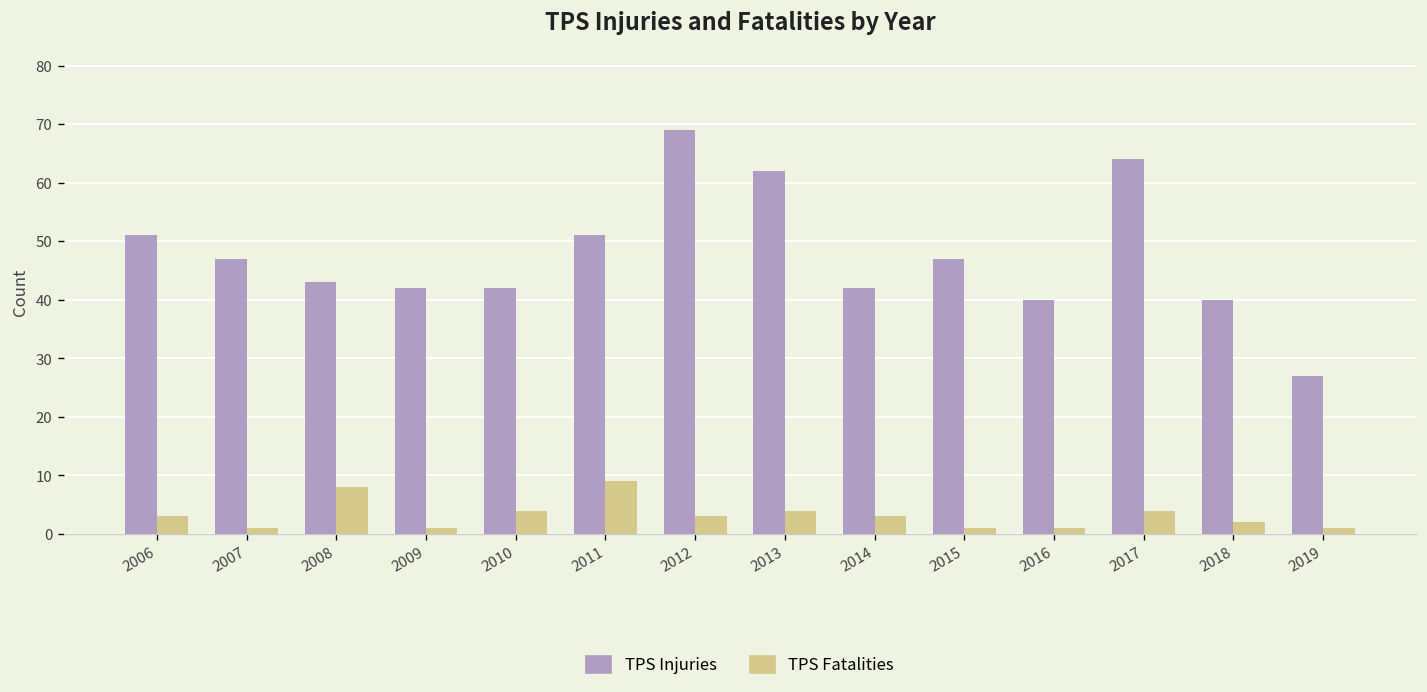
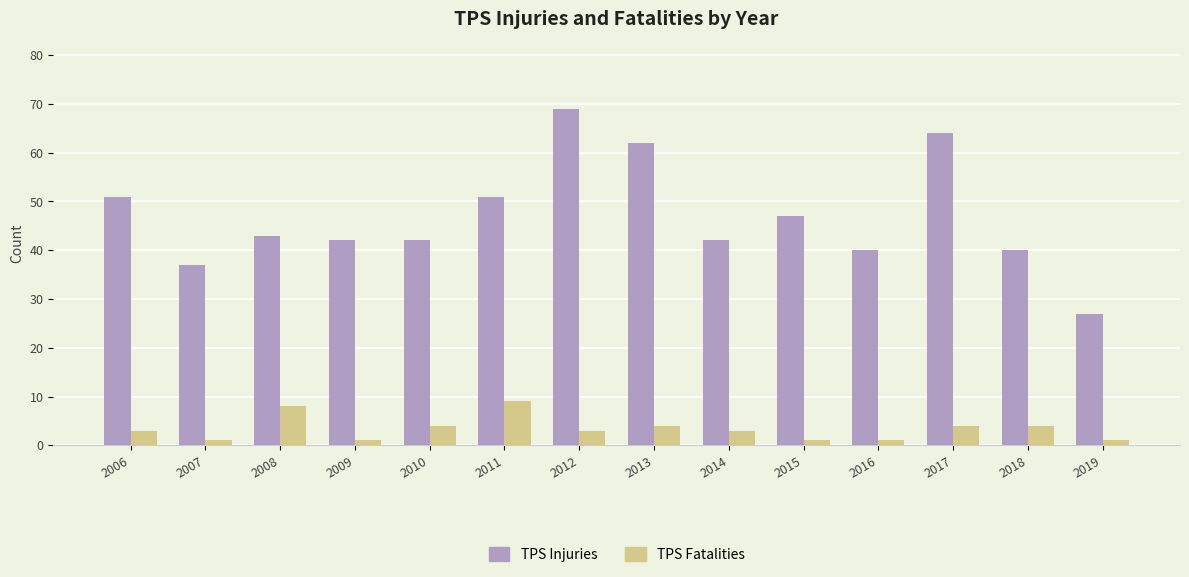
  {
    "TPS Injuries": {
      "2006": 51,
-     "2007": 47,
+     "2007": 37,
      "2008": 43,
      "2009": 42,
      "2010": 42,
      "2011": 51,
      "2012": 69,
      "2013": 62,
      "2014": 42,
      "2015": 47,
      "2016": 40,
      "2017": 64,
      "2018": 40,
      "2019": 27
    },
    "TPS Fatalities": {
      "2006": 3,
      "2007": 1,
      "2008": 8,
      "2009": 1,
      "2010": 4,
      "2011": 9,
      "2012": 3,
      "2013": 4,
      "2014": 3,
      "2015": 1,
      "2016": 1,
      "2017": 4,
-     "2018": 2,
+     "2018": 4,
      "2019": 1
    }
  }
